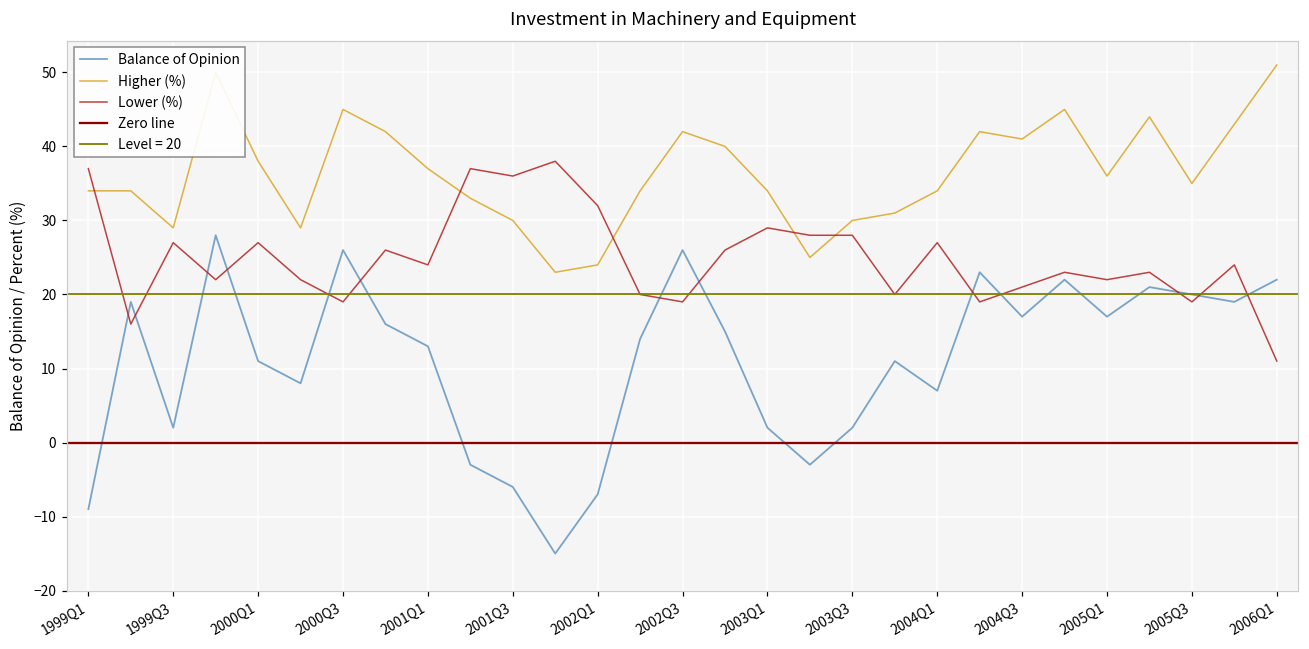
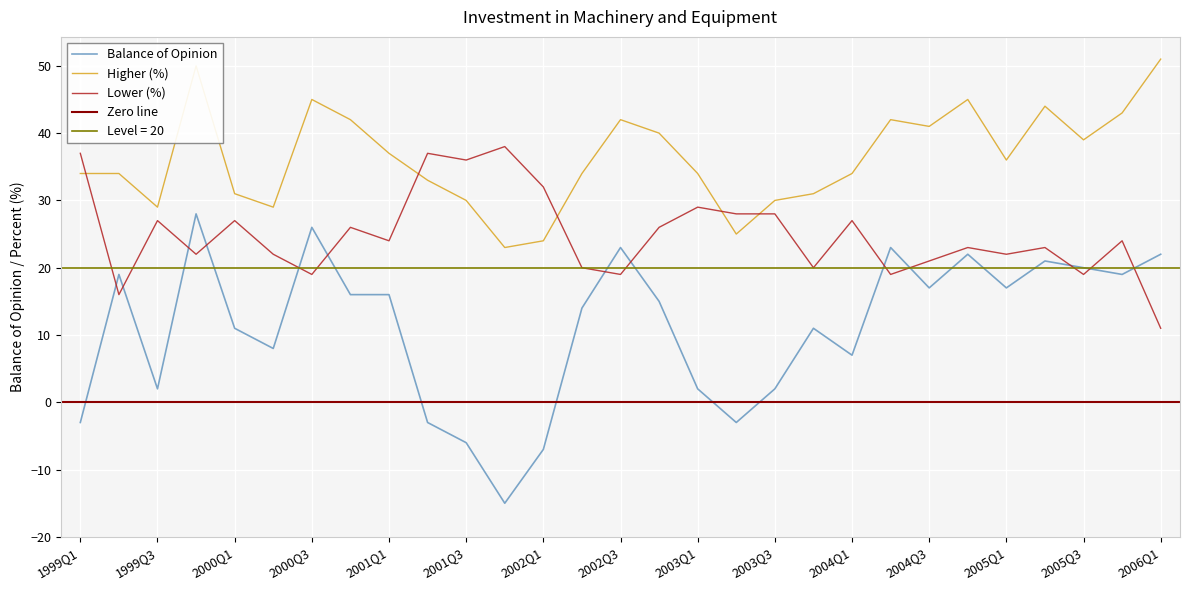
  {
    "Balance of Opinion": {
-     "1999Q1": -9,
+     "1999Q1": -3,
      "1999Q3": 2,
      "2000Q1": 11,
      "2000Q3": 26,
-     "2001Q1": 13,
+     "2001Q1": 16,
      "2001Q3": -6,
      "2002Q1": -7,
-     "2002Q3": 26,
+     "2002Q3": 23,
      "2003Q1": 2,
      "2003Q3": 2,
      "2004Q1": 7,
      "2004Q3": 17,
      "2005Q1": 17,
      "2005Q3": 20,
      "2006Q1": 22
    },
    "Higher (%)": {
      "1999Q1": 34,
      "1999Q3": 29,
-     "2000Q1": 38,
+     "2000Q1": 31,
      "2000Q3": 45,
      "2001Q1": 37,
      "2001Q3": 30,
      "2002Q1": 24,
      "2002Q3": 42,
      "2003Q1": 34,
      "2003Q3": 30,
      "2004Q1": 34,
      "2004Q3": 41,
      "2005Q1": 36,
-     "2005Q3": 35,
+     "2005Q3": 39,
      "2006Q1": 51
    },
    "Lower (%)": {
      "1999Q1": 37,
      "1999Q3": 27,
      "2000Q1": 27,
      "2000Q3": 19,
      "2001Q1": 24,
      "2001Q3": 36,
      "2002Q1": 32,
      "2002Q3": 19,
      "2003Q1": 29,
      "2003Q3": 28,
      "2004Q1": 27,
      "2004Q3": 21,
      "2005Q1": 22,
      "2005Q3": 19,
      "2006Q1": 11
    }
  }
